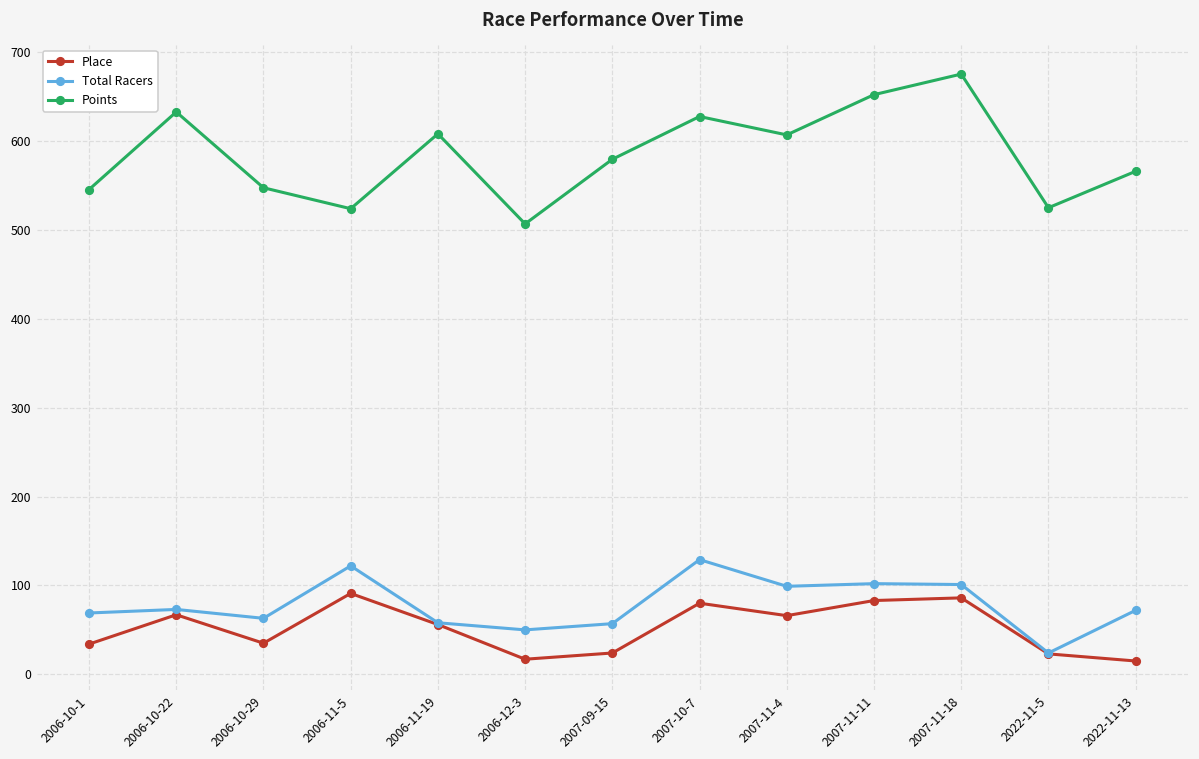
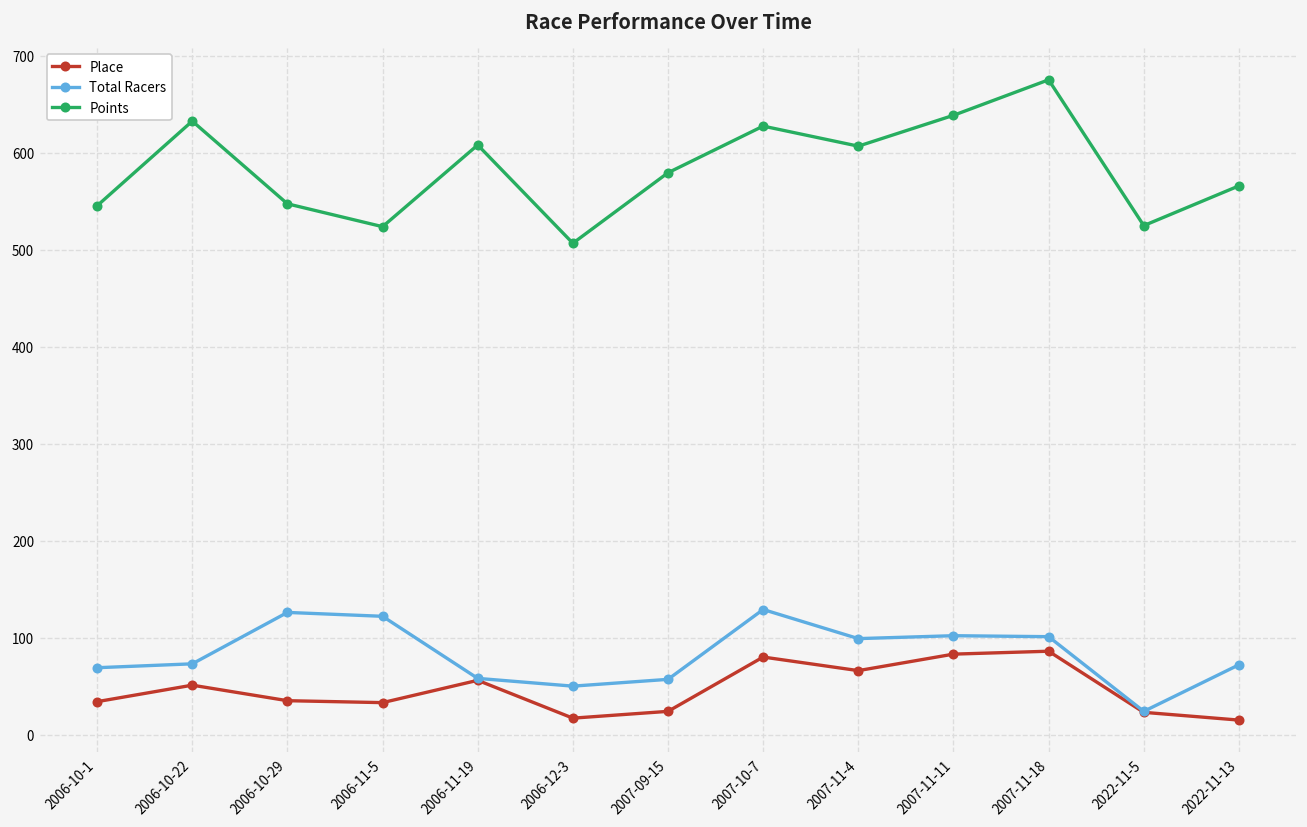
  {
    "Place": {
      "2006-10-1": 30,
-     "2006-10-22": 70,
+     "2006-10-22": 50,
      "2006-10-29": 40,
-     "2006-11-5": 90,
+     "2006-11-5": 30,
      "2006-12-3": 20,
      "2007-09-15": 20,
      "2007-10-7": 80,
      "2007-11-4": 70,
      "2007-11-11": 80,
      "2007-11-18": 90,
      "2022-11-13": 20
    },
    "Total Racers": {
      "2006-10-1": 70,
      "2006-10-22": 70,
-     "2006-10-29": 60,
+     "2006-10-29": 130,
      "2006-11-5": 120,
      "2006-12-3": 50,
      "2007-09-15": 60,
      "2007-10-7": 130,
      "2007-11-4": 100,
      "2007-11-11": 100,
      "2007-11-18": 100,
      "2022-11-13": 70
    },
    "Points": {
      "2006-10-1": 550,
      "2006-10-22": 630,
      "2006-10-29": 550,
      "2006-11-5": 520,
      "2006-11-19": 610,
      "2006-12-3": 510,
      "2007-09-15": 580,
      "2007-10-7": 630,
      "2007-11-4": 610,
-     "2007-11-11": 650,
+     "2007-11-11": 640,
      "2007-11-18": 680,
      "2022-11-5": 520,
      "2022-11-13": 570
    }
  }
